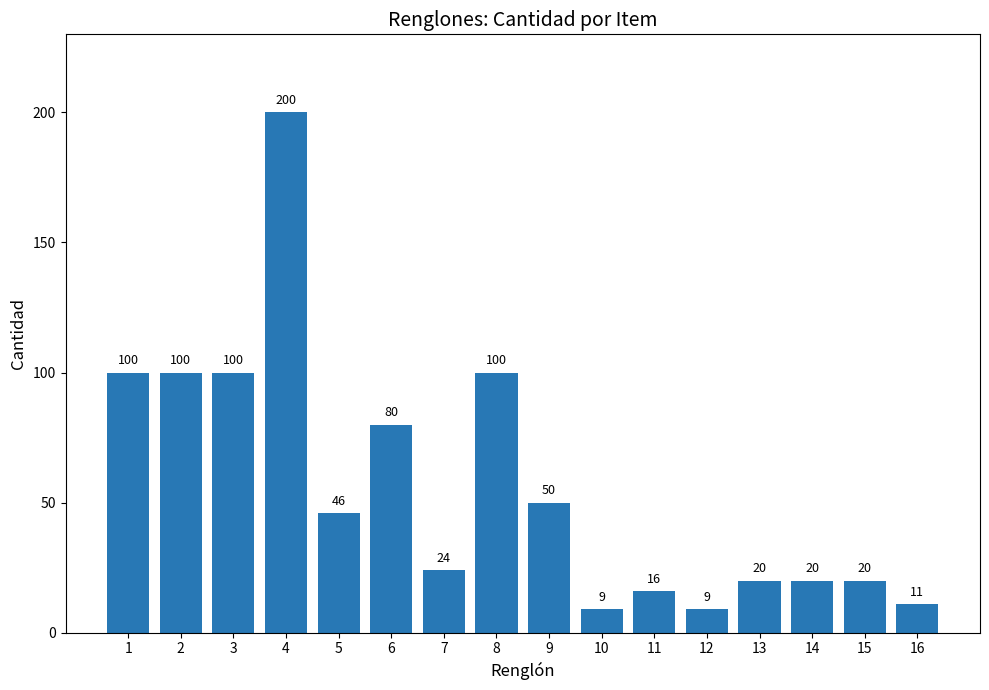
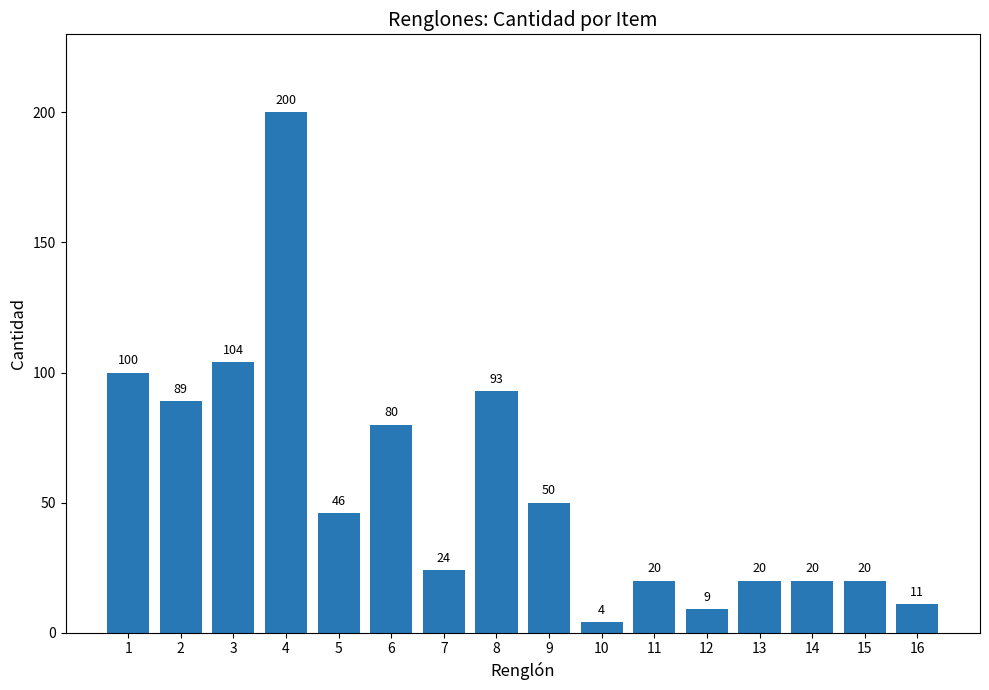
  {
    "1": 100,
-   "2": 100,
-   "3": 100,
+   "2": 89,
+   "3": 104,
    "4": 200,
    "5": 46,
    "6": 80,
    "7": 24,
-   "8": 100,
+   "8": 93,
    "9": 50,
-   "10": 9,
-   "11": 16,
+   "10": 4,
+   "11": 20,
    "12": 9,
    "13": 20,
    "14": 20,
    "15": 20,
    "16": 11
  }
